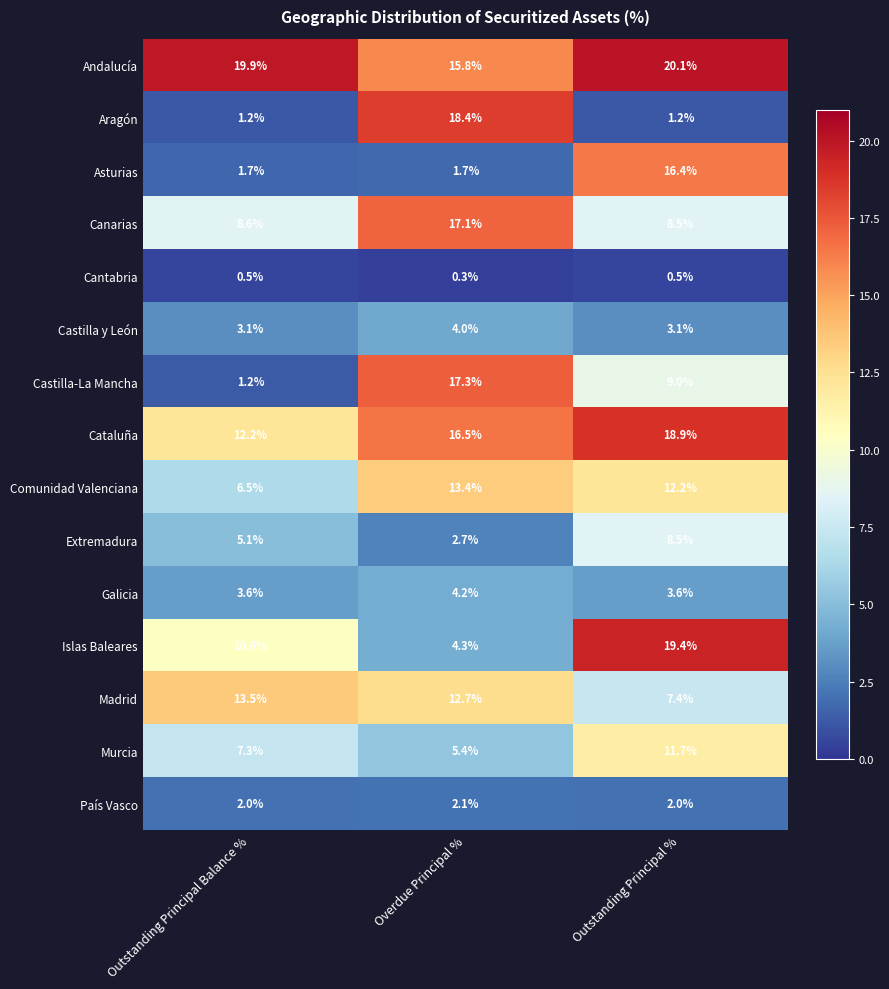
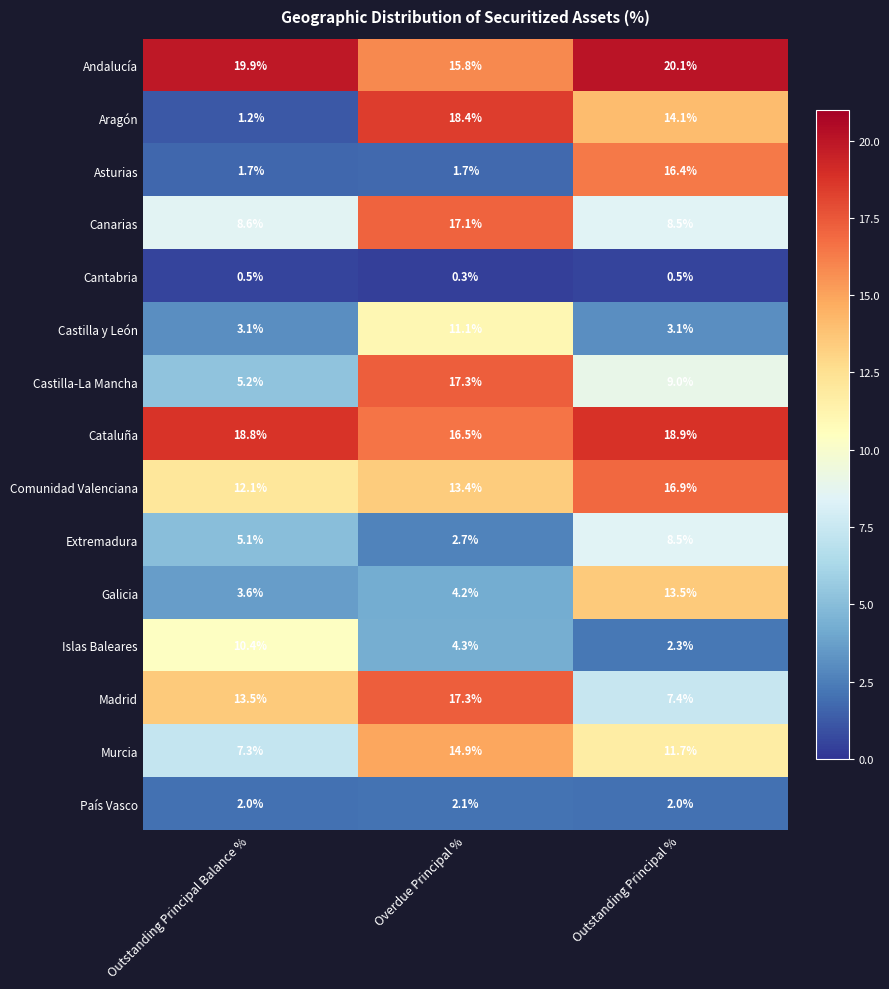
  {
    "Andalucía": {
      "Outstanding Principal Balance %": "19.9%",
      "Overdue Principal %": "15.8%",
      "Outstanding Principal %": "20.1%"
    },
    "Aragón": {
      "Outstanding Principal Balance %": "1.2%",
      "Overdue Principal %": "18.4%",
-     "Outstanding Principal %": "1.2%"
+     "Outstanding Principal %": "14.1%"
    },
    "Asturias": {
      "Outstanding Principal Balance %": "1.7%",
      "Overdue Principal %": "1.7%",
      "Outstanding Principal %": "16.4%"
    },
    "Canarias": {
      "Overdue Principal %": "17.1%"
    },
    "Cantabria": {
      "Outstanding Principal Balance %": "0.5%",
      "Overdue Principal %": "0.3%",
      "Outstanding Principal %": "0.5%"
    },
    "Castilla y León": {
      "Outstanding Principal Balance %": "3.1%",
-     "Overdue Principal %": "4.0%",
+     "Overdue Principal %": "11.1%",
      "Outstanding Principal %": "3.1%"
    },
    "Castilla-La Mancha": {
-     "Outstanding Principal Balance %": "1.2%",
+     "Outstanding Principal Balance %": "5.2%",
      "Overdue Principal %": "17.3%"
    },
    "Cataluña": {
-     "Outstanding Principal Balance %": "12.2%",
+     "Outstanding Principal Balance %": "18.8%",
      "Overdue Principal %": "16.5%",
      "Outstanding Principal %": "18.9%"
    },
    "Comunidad Valenciana": {
-     "Outstanding Principal Balance %": "6.5%",
+     "Outstanding Principal Balance %": "12.1%",
      "Overdue Principal %": "13.4%",
-     "Outstanding Principal %": "12.2%"
+     "Outstanding Principal %": "16.9%"
    },
    "Extremadura": {
      "Outstanding Principal Balance %": "5.1%",
      "Overdue Principal %": "2.7%"
    },
    "Galicia": {
      "Outstanding Principal Balance %": "3.6%",
      "Overdue Principal %": "4.2%",
-     "Outstanding Principal %": "3.6%"
+     "Outstanding Principal %": "13.5%"
    },
    "Islas Baleares": {
      "Outstanding Principal Balance %": "10.4%",
      "Overdue Principal %": "4.3%",
-     "Outstanding Principal %": "19.4%"
+     "Outstanding Principal %": "2.3%"
    },
    "Madrid": {
      "Outstanding Principal Balance %": "13.5%",
-     "Overdue Principal %": "12.7%",
+     "Overdue Principal %": "17.3%",
      "Outstanding Principal %": "7.4%"
    },
    "Murcia": {
      "Outstanding Principal Balance %": "7.3%",
-     "Overdue Principal %": "5.4%",
+     "Overdue Principal %": "14.9%",
      "Outstanding Principal %": "11.7%"
    },
    "País Vasco": {
      "Outstanding Principal Balance %": "2.0%",
      "Overdue Principal %": "2.1%",
      "Outstanding Principal %": "2.0%"
    }
  }
